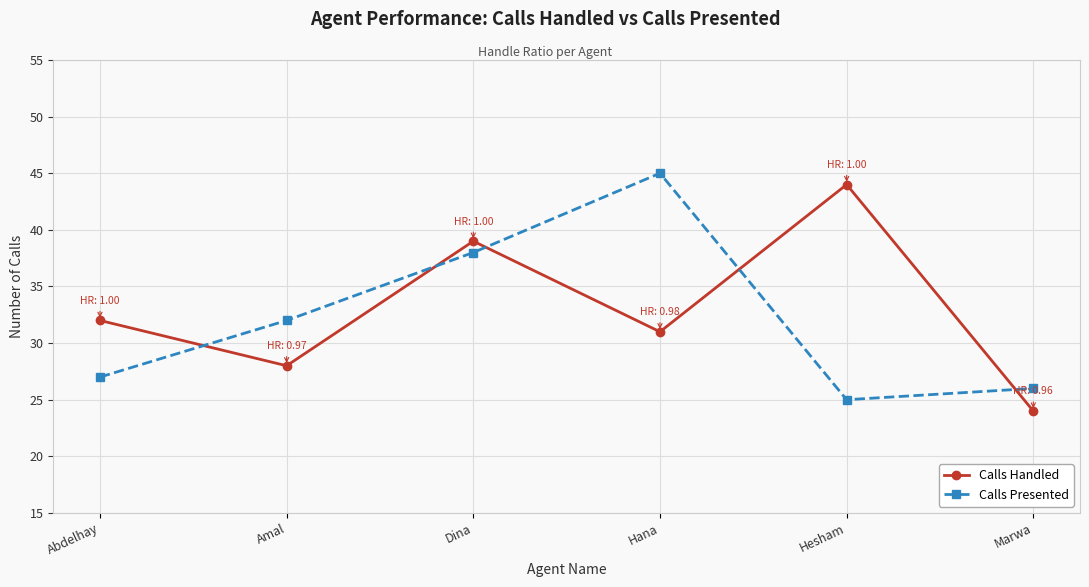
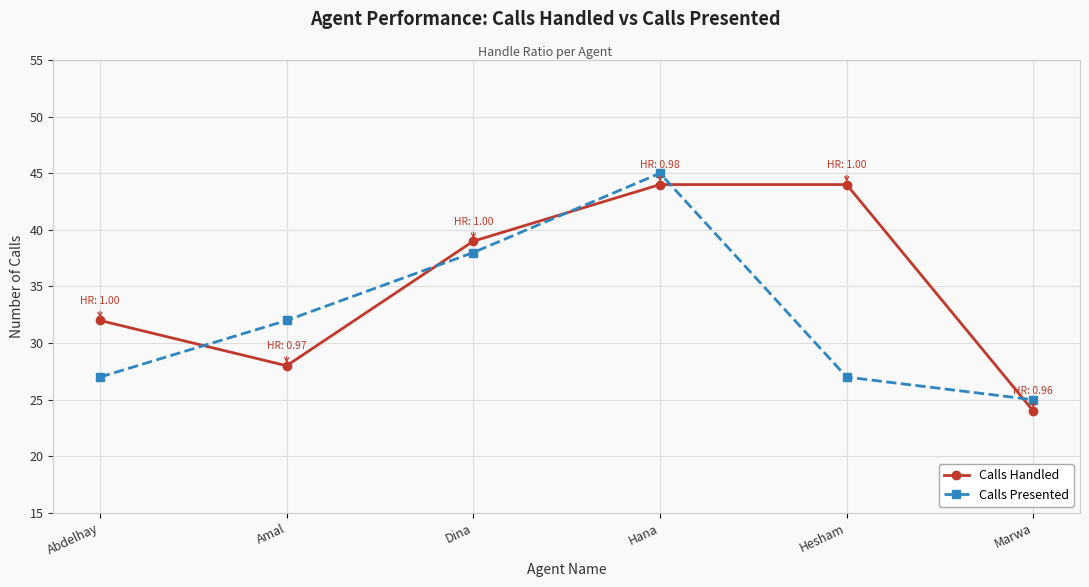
  {
    "Calls Handled": {
-     "Hana": 31,
+     "Hana": 44,
      "Marwa": 24
    },
    "Calls Presented": {
      "Abdelhay": 27,
      "Amal": 32,
      "Dina": 38,
      "Hana": 45,
-     "Hesham": 25,
-     "Marwa": 26
+     "Hesham": 27,
+     "Marwa": 25
    }
  }
